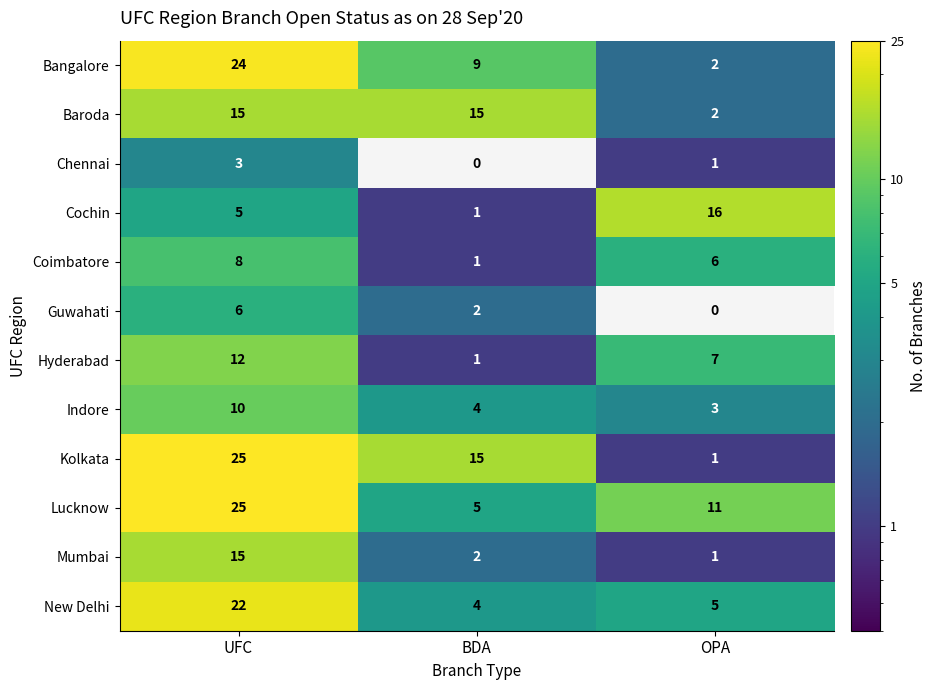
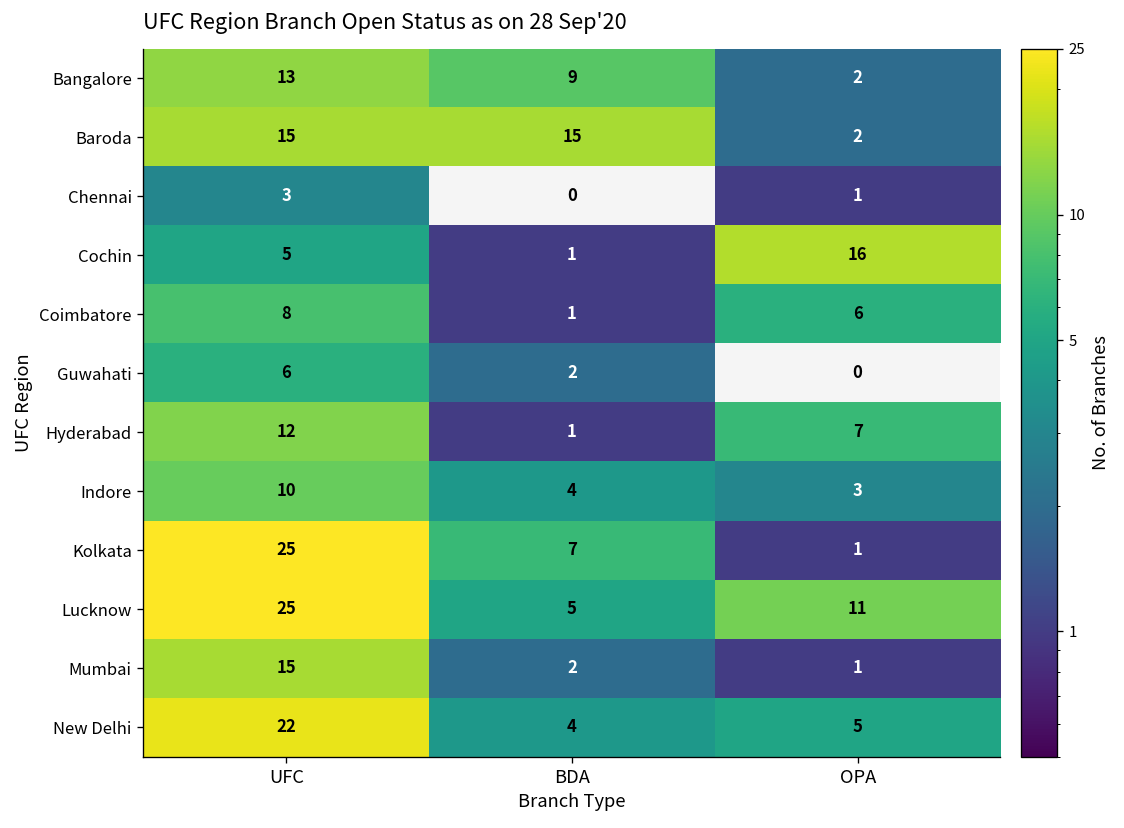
  {
    "Bangalore": {
-     "UFC": 24,
+     "UFC": 13,
      "BDA": 9,
      "OPA": 2
    },
    "Baroda": {
      "UFC": 15,
      "BDA": 15,
      "OPA": 2
    },
    "Chennai": {
      "UFC": 3,
      "BDA": 0,
      "OPA": 1
    },
    "Cochin": {
      "UFC": 5,
      "BDA": 1,
      "OPA": 16
    },
    "Coimbatore": {
      "UFC": 8,
      "BDA": 1,
      "OPA": 6
    },
    "Guwahati": {
      "UFC": 6,
      "BDA": 2,
      "OPA": 0
    },
    "Hyderabad": {
      "UFC": 12,
      "BDA": 1,
      "OPA": 7
    },
    "Indore": {
      "UFC": 10,
      "BDA": 4,
      "OPA": 3
    },
    "Kolkata": {
      "UFC": 25,
-     "BDA": 15,
+     "BDA": 7,
      "OPA": 1
    },
    "Lucknow": {
      "UFC": 25,
      "BDA": 5,
      "OPA": 11
    },
    "Mumbai": {
      "UFC": 15,
      "BDA": 2,
      "OPA": 1
    },
    "New Delhi": {
      "UFC": 22,
      "BDA": 4,
      "OPA": 5
    }
  }
